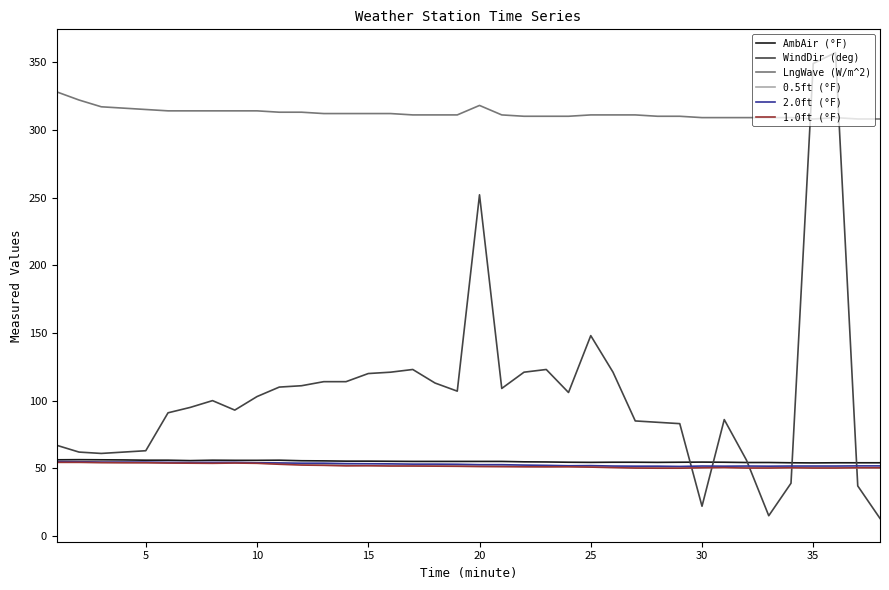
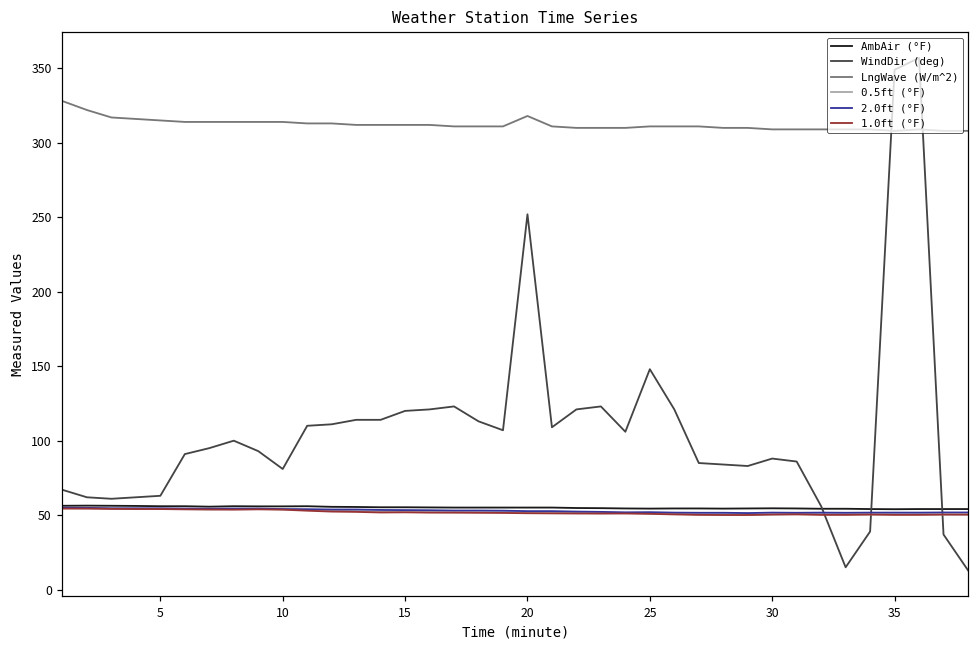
  {
    "AmbAir (°F)": {
      "20": 55,
      "25": 54,
      "30": 55,
      "35": 54
    },
    "WindDir (deg)": {
      "5": 63,
-     "10": 103,
+     "10": 81,
      "15": 120,
      "20": 252,
      "25": 148,
-     "30": 22
+     "30": 88
    },
    "LngWave (W/m^2)": {
      "5": 315,
      "10": 314,
      "15": 312,
      "20": 318,
      "25": 311,
      "30": 309
    }
  }
